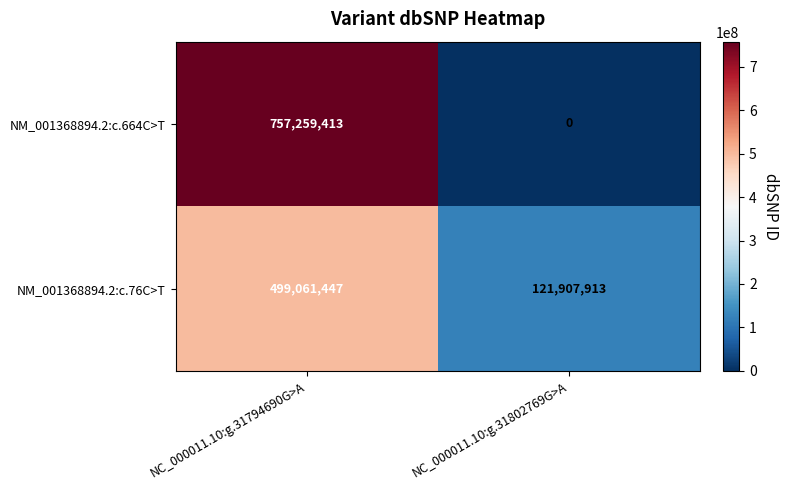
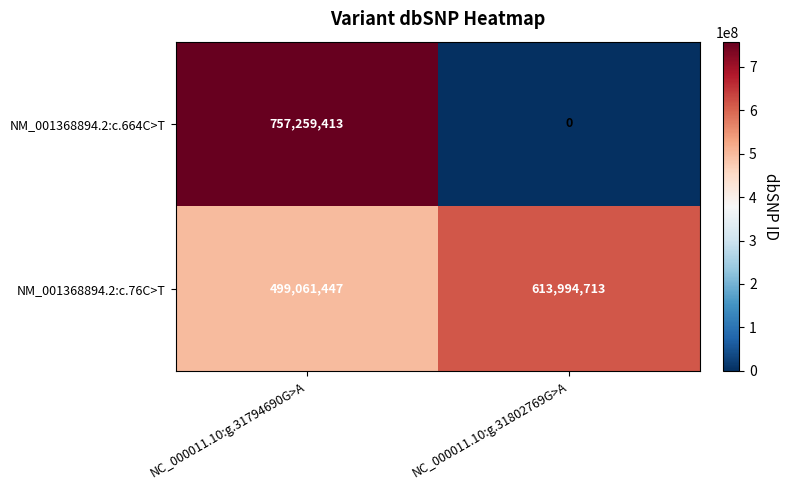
  {
    "NM_001368894.2:c.664C>T": {
      "NC_000011.10:g.31794690G>A": "757,259,413",
      "NC_000011.10:g.31802769G>A": "0"
    },
    "NM_001368894.2:c.76C>T": {
      "NC_000011.10:g.31794690G>A": "499,061,447",
-     "NC_000011.10:g.31802769G>A": "121,907,913"
+     "NC_000011.10:g.31802769G>A": "613,994,713"
    }
  }
